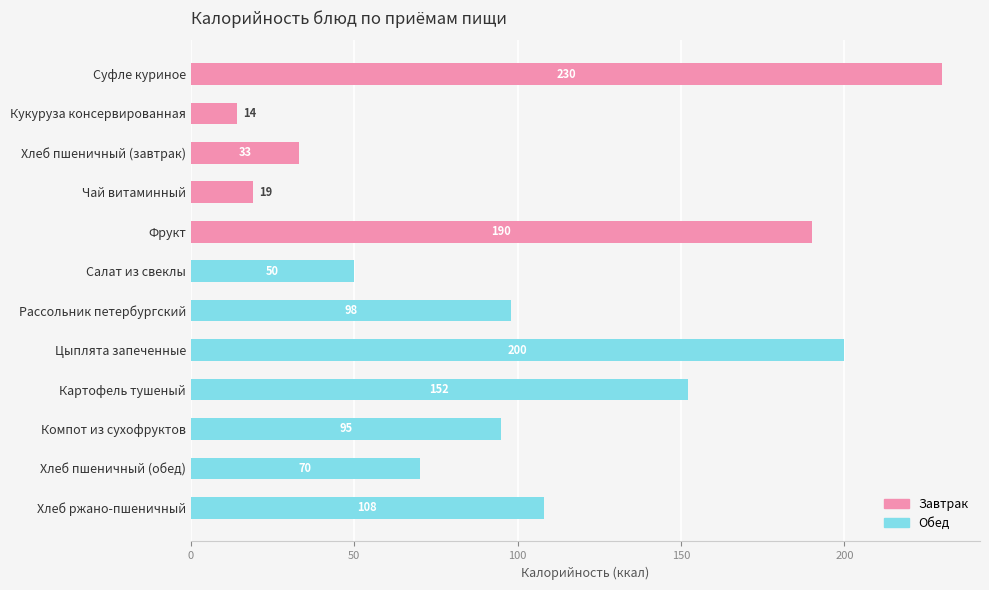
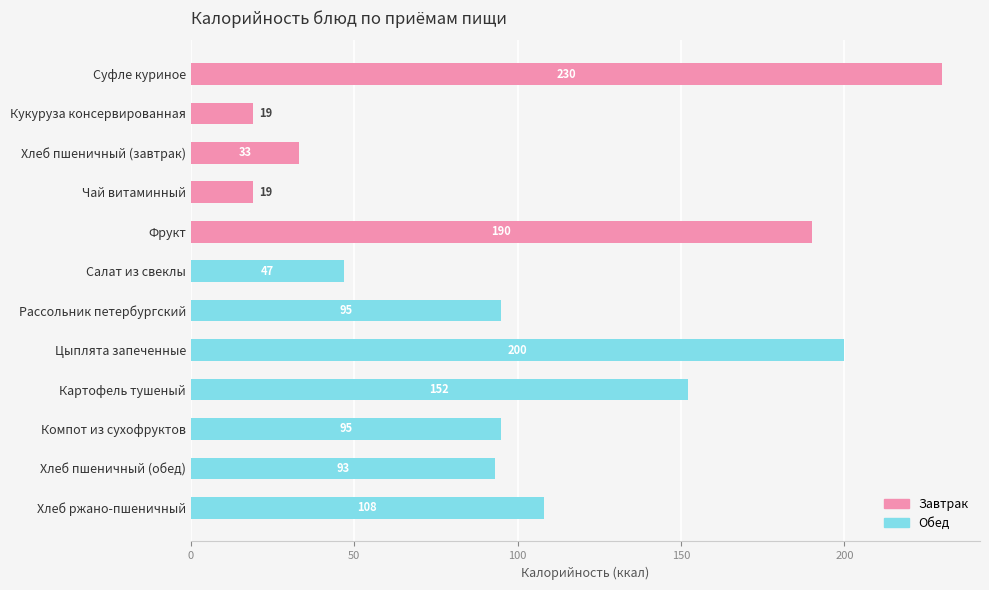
  {
    "Суфле куриное": 230,
-   "Кукуруза консервированная": 14,
+   "Кукуруза консервированная": 19,
    "Хлеб пшеничный (завтрак)": 33,
    "Чай витаминный": 19,
    "Фрукт": 190,
-   "Салат из свеклы": 50,
-   "Рассольник петербургский": 98,
+   "Салат из свеклы": 47,
+   "Рассольник петербургский": 95,
    "Цыплята запеченные": 200,
    "Картофель тушеный": 152,
    "Компот из сухофруктов": 95,
-   "Хлеб пшеничный (обед)": 70,
+   "Хлеб пшеничный (обед)": 93,
    "Хлеб ржано-пшеничный": 108
  }
